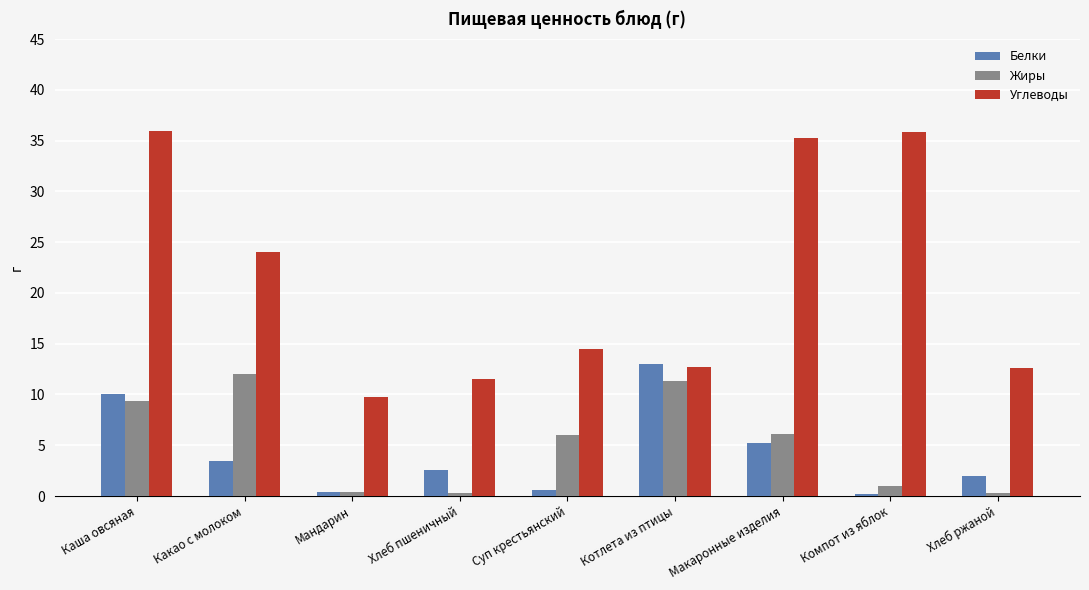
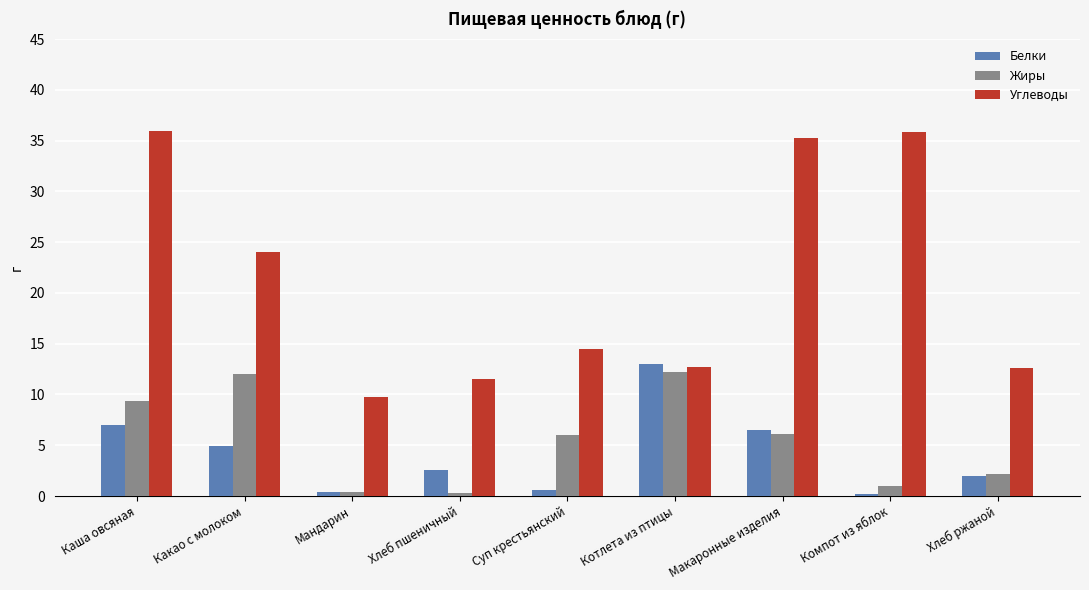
  {
    "Белки": {
-     "Каша овсяная": 10,
-     "Какао с молоком": 3.4,
+     "Каша овсяная": 7,
+     "Какао с молоком": 4.9,
      "Мандарин": 0.4,
      "Хлеб пшеничный": 2.6,
      "Суп крестьянский": 0.6,
      "Котлета из птицы": 13.0,
-     "Макаронные изделия": 5.3,
+     "Макаронные изделия": 6.5,
      "Хлеб ржаной": 2.0
    },
    "Жиры": {
      "Каша овсяная": 9.4,
      "Какао с молоком": 12.0,
      "Мандарин": 0.4,
      "Хлеб пшеничный": 0.3,
      "Суп крестьянский": 6.1,
-     "Котлета из птицы": 11.3,
+     "Котлета из птицы": 12.3,
      "Макаронные изделия": 6.2,
      "Компот из яблок": 1.0,
-     "Хлеб ржаной": 0.3
+     "Хлеб ржаной": 2.2
    },
    "Углеводы": {
      "Каша овсяная": 35.9,
      "Какао с молоком": 24.0,
      "Мандарин": 9.8,
      "Хлеб пшеничный": 11.5,
      "Суп крестьянский": 14.5,
      "Котлета из птицы": 12.7,
      "Макаронные изделия": 35.3,
      "Компот из яблок": 35.8,
      "Хлеб ржаной": 12.6
    }
  }
